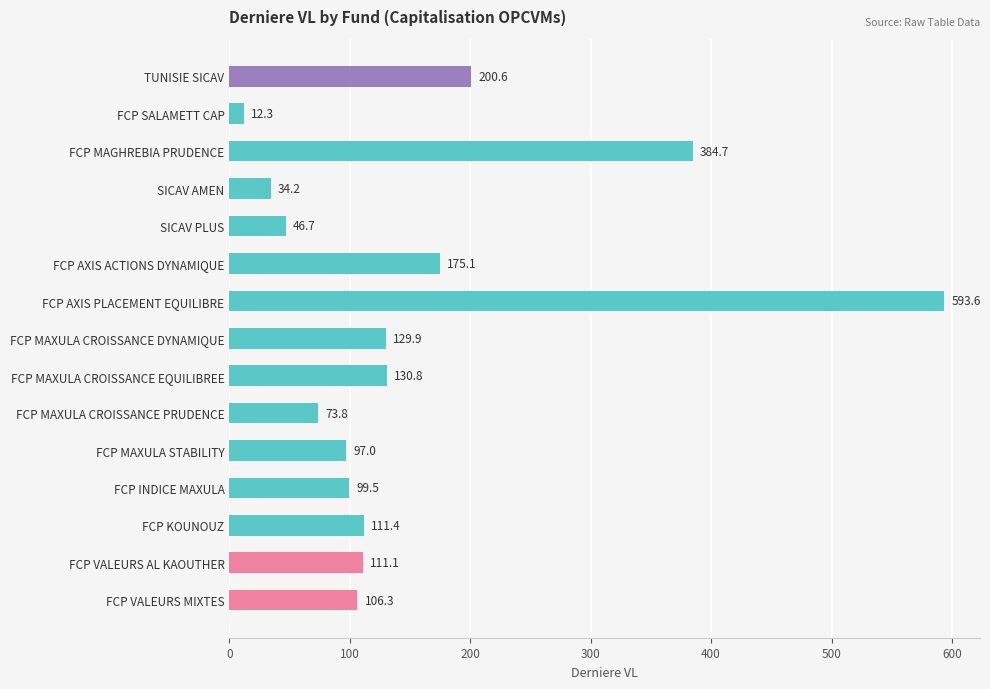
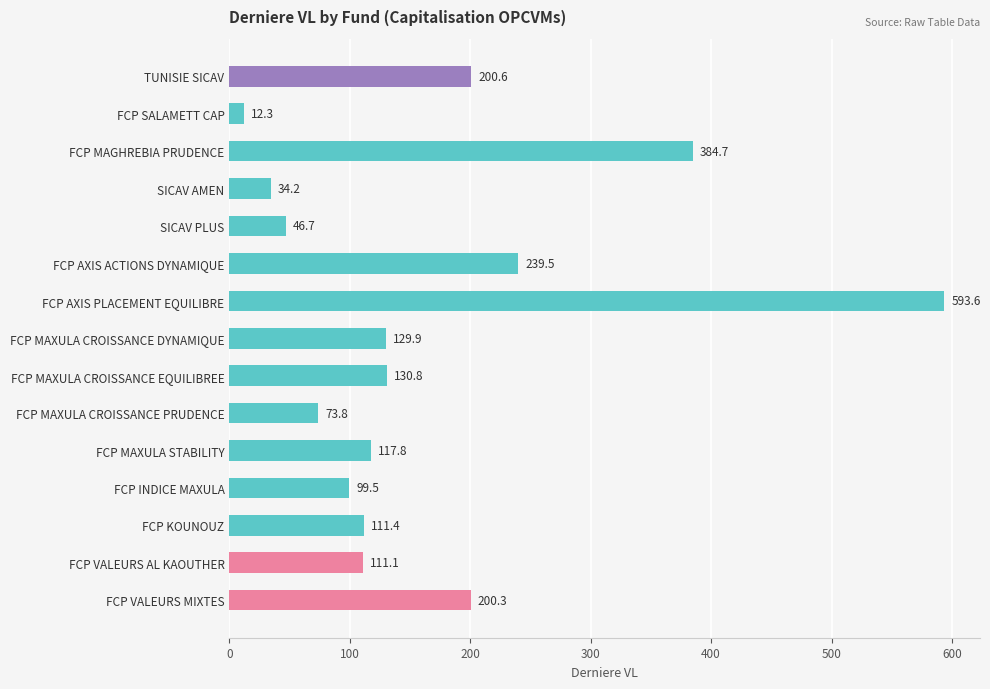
  {
    "TUNISIE SICAV": 200.6,
    "FCP SALAMETT CAP": 12.3,
    "FCP MAGHREBIA PRUDENCE": 384.7,
    "SICAV AMEN": 34.2,
    "SICAV PLUS": 46.7,
-   "FCP AXIS ACTIONS DYNAMIQUE": 175.1,
+   "FCP AXIS ACTIONS DYNAMIQUE": 239.5,
    "FCP AXIS PLACEMENT EQUILIBRE": 593.6,
    "FCP MAXULA CROISSANCE DYNAMIQUE": 129.9,
    "FCP MAXULA CROISSANCE EQUILIBREE": 130.8,
    "FCP MAXULA CROISSANCE PRUDENCE": 73.8,
-   "FCP MAXULA STABILITY": 97.0,
+   "FCP MAXULA STABILITY": 117.8,
    "FCP INDICE MAXULA": 99.5,
    "FCP KOUNOUZ": 111.4,
    "FCP VALEURS AL KAOUTHER": 111.1,
-   "FCP VALEURS MIXTES": 106.3
+   "FCP VALEURS MIXTES": 200.3
  }
